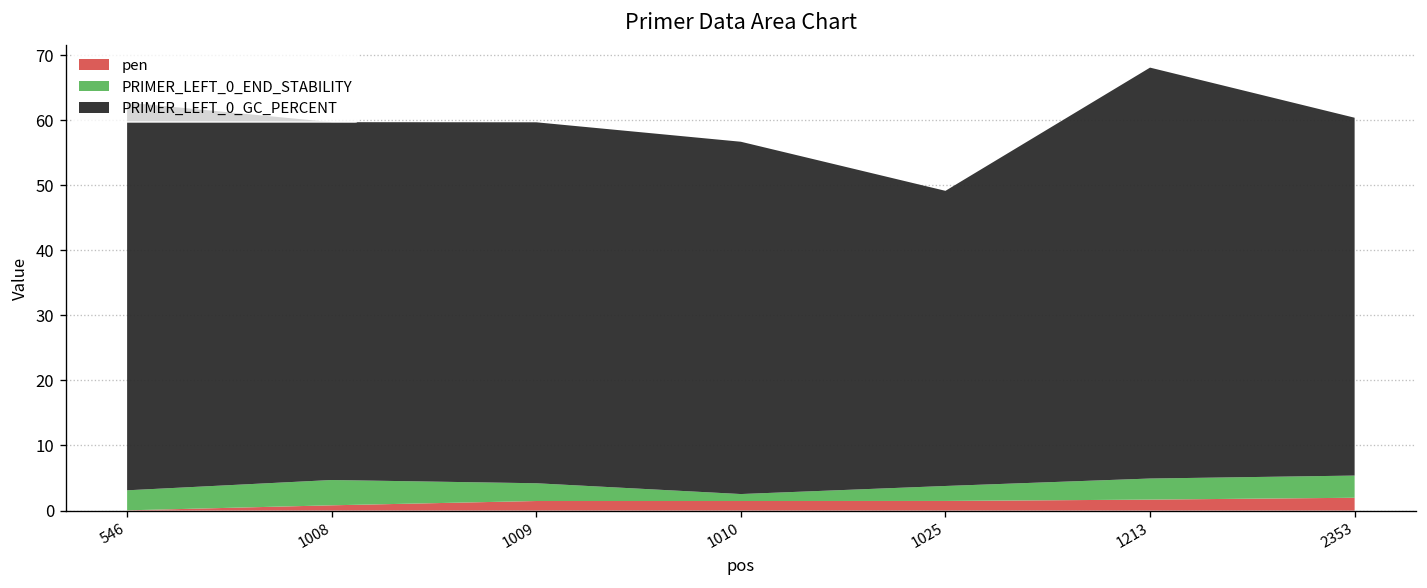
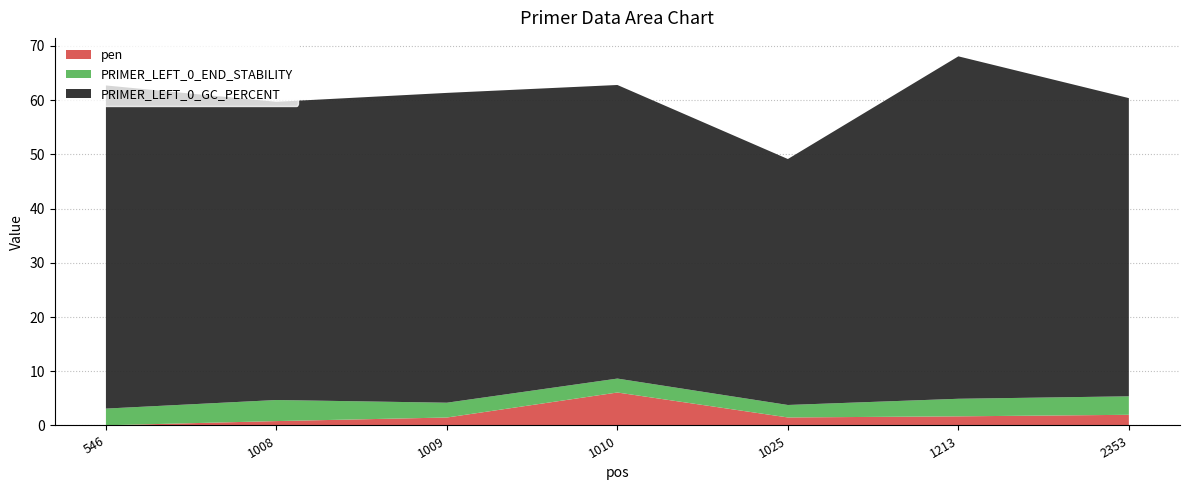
  {
    "pen": {
      "1008": 1,
      "1009": 1,
-     "1010": 1,
+     "1010": 6,
      "1025": 1,
      "1213": 2,
      "2353": 2
    },
    "PRIMER_LEFT_0_END_STABILITY": {
      "546": 3,
      "1008": 4,
      "1009": 3,
-     "1010": 1,
+     "1010": 3,
      "1025": 2,
      "1213": 3,
      "2353": 3
    },
    "PRIMER_LEFT_0_GC_PERCENT": {
-     "1009": 55,
+     "1009": 57,
      "1010": 54,
      "1025": 45,
      "1213": 63,
      "2353": 55
    }
  }
